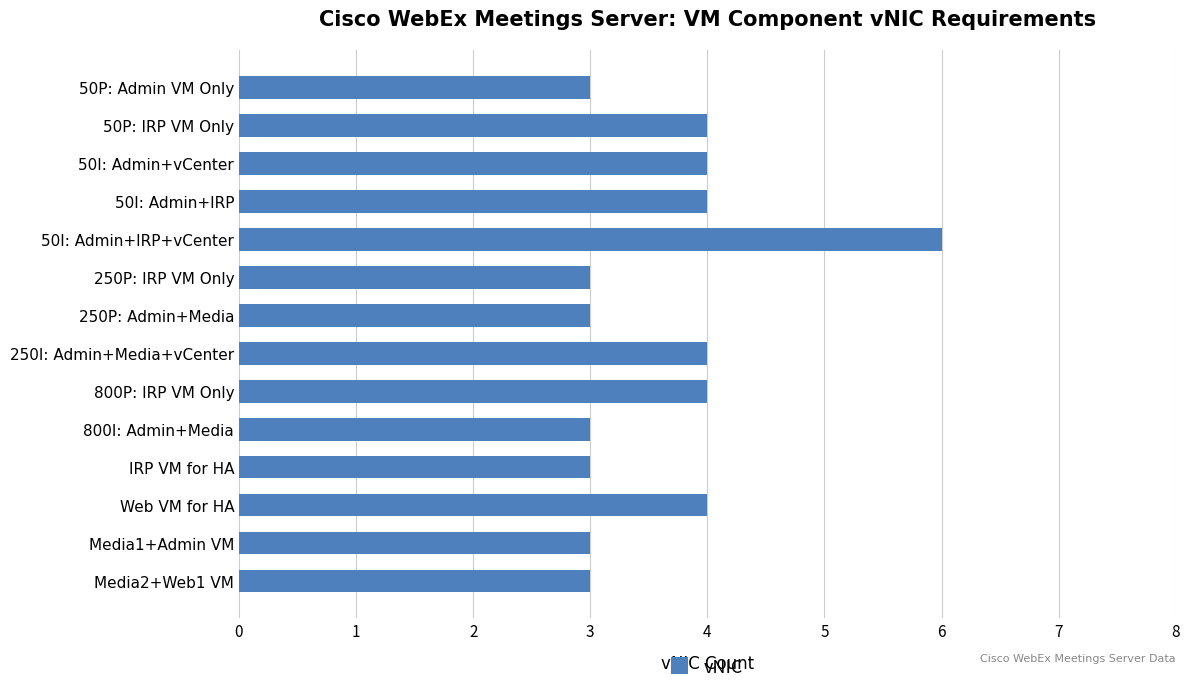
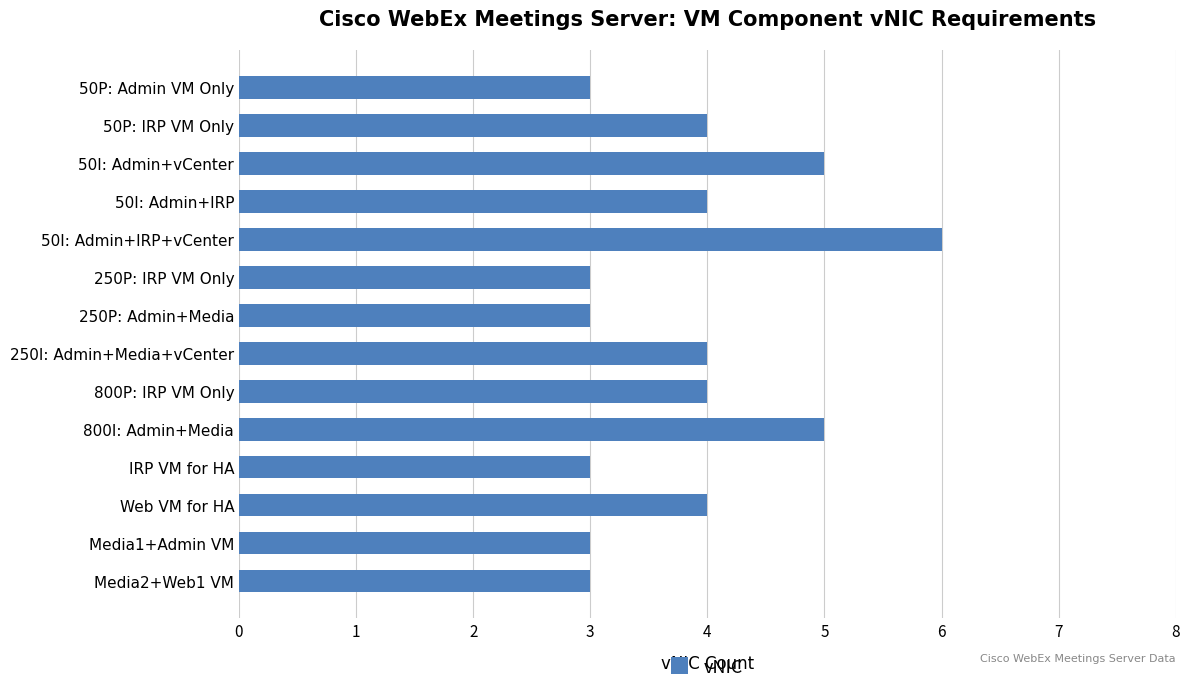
  {
    "50P: Admin VM Only": 3,
    "50P: IRP VM Only": 4,
-   "50I: Admin+vCenter": 4,
+   "50I: Admin+vCenter": 5,
    "50I: Admin+IRP": 4,
    "50I: Admin+IRP+vCenter": 6,
    "250P: IRP VM Only": 3,
    "250P: Admin+Media": 3,
    "250I: Admin+Media+vCenter": 4,
    "800P: IRP VM Only": 4,
-   "800I: Admin+Media": 3,
+   "800I: Admin+Media": 5,
    "IRP VM for HA": 3,
    "Web VM for HA": 4,
    "Media1+Admin VM": 3,
    "Media2+Web1 VM": 3
  }
